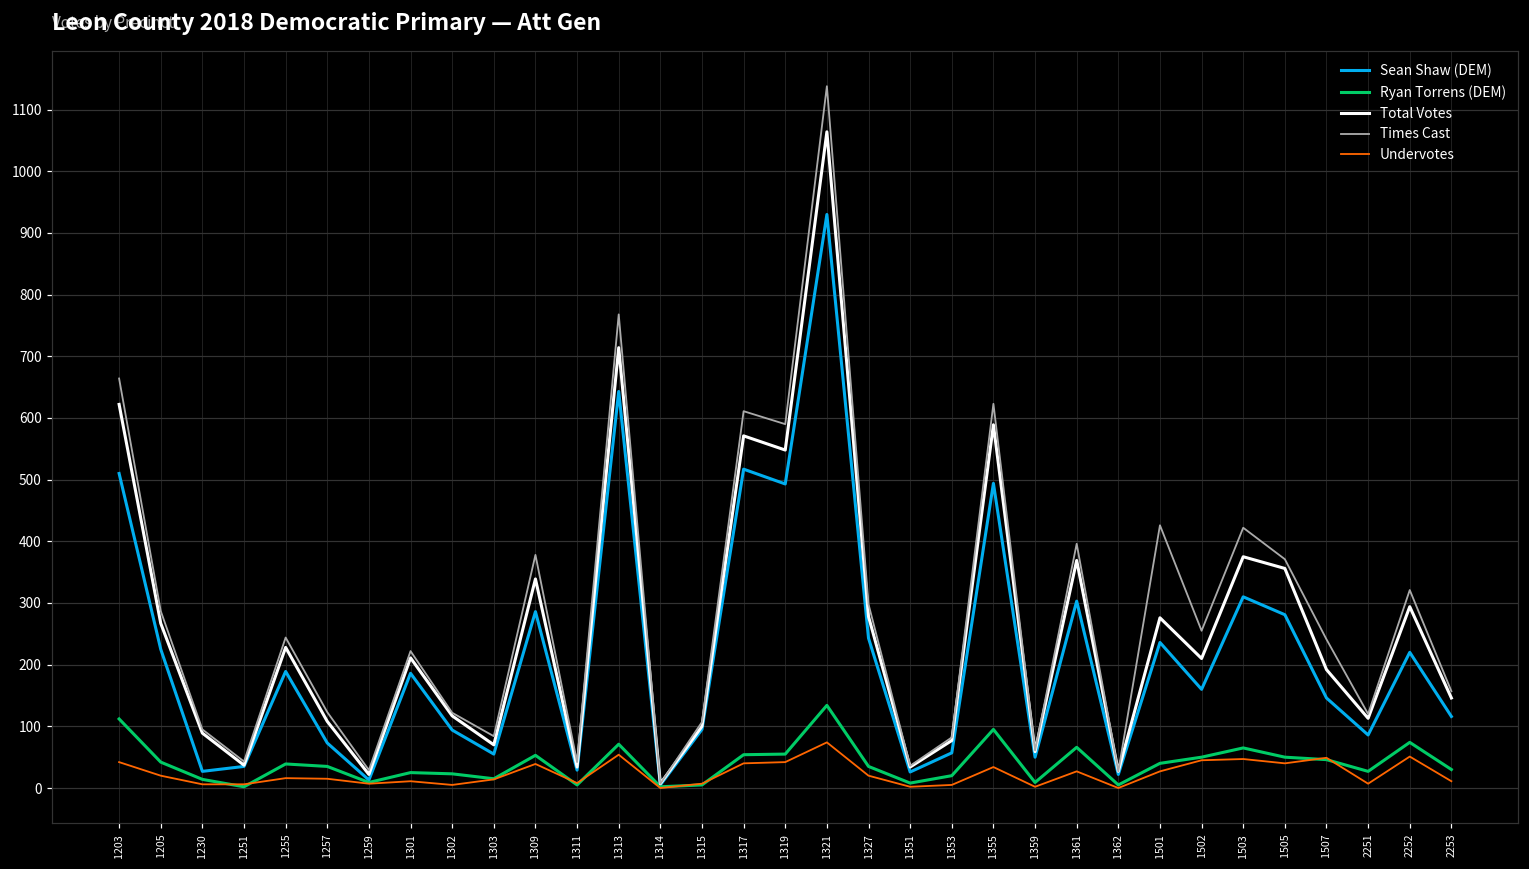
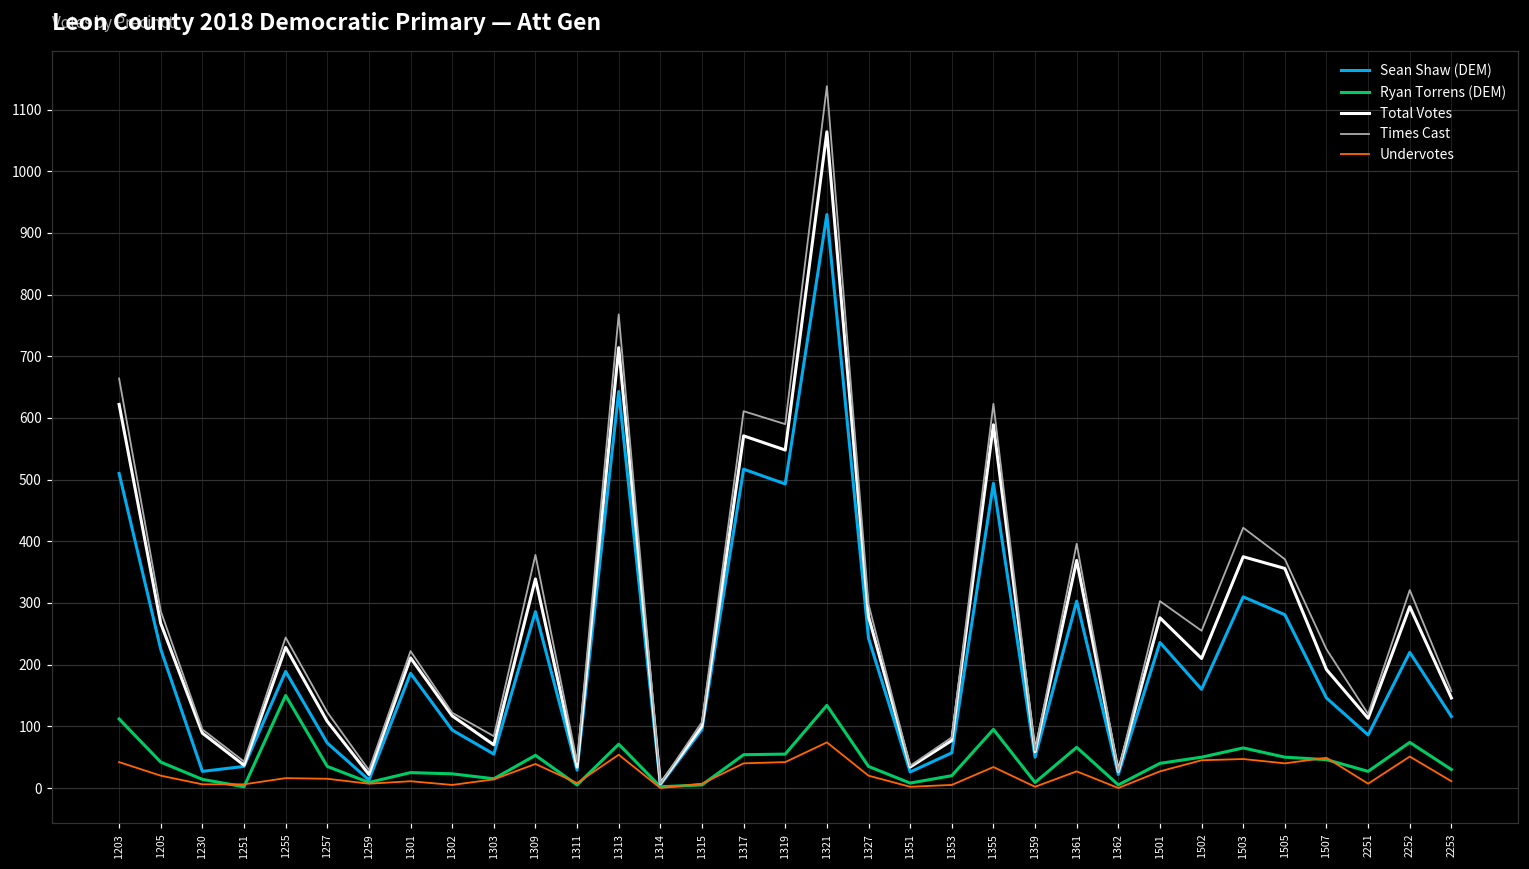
  {
    "Sean Shaw (DEM)": {
      "1203": 510,
      "1205": 230,
      "1230": 30,
      "1255": 190,
      "1257": 70,
      "1301": 190,
      "1302": 90,
      "1303": 60,
      "1309": 290,
      "1311": 30,
      "1313": 640,
      "1315": 100,
      "1317": 520,
      "1319": 490,
      "1321": 930,
      "1327": 240,
      "1351": 30,
      "1353": 60,
      "1355": 490,
      "1359": 50,
      "1361": 300,
      "1362": 20,
      "1501": 240,
      "1502": 160,
      "1503": 310,
      "1505": 280,
      "1507": 150,
      "2251": 90,
      "2252": 220,
      "2253": 120
    },
    "Ryan Torrens (DEM)": {
      "1203": 110,
      "1205": 40,
      "1230": 10,
-     "1255": 40,
+     "1255": 150,
      "1257": 40,
      "1301": 30,
      "1302": 20,
      "1309": 50,
      "1313": 70,
      "1317": 50,
      "1319": 60,
      "1321": 130,
      "1327": 40,
      "1351": 10,
      "1353": 20,
      "1355": 100,
      "1359": 10,
      "1361": 70,
      "1362": 10,
      "1501": 40,
      "1502": 50,
      "1503": 70,
      "1505": 50,
      "2251": 30,
      "2252": 70,
      "2253": 30
    },
    "Total Votes": {
      "1203": 620,
      "1205": 270,
      "1230": 90,
      "1255": 230,
      "1257": 110,
      "1259": 20,
      "1301": 210,
      "1302": 120,
      "1303": 70,
      "1309": 340,
      "1311": 30,
      "1313": 710,
      "1315": 100,
      "1317": 570,
      "1319": 550,
      "1321": 1060,
      "1327": 280,
      "1353": 80,
      "1355": 590,
      "1361": 370,
      "1501": 280,
      "1502": 210,
      "1503": 380,
      "1505": 360,
      "1507": 190,
      "2251": 110,
      "2252": 290,
      "2253": 150
    },
    "Times Cast": {
      "1203": 660,
      "1205": 290,
      "1230": 100,
      "1251": 40,
      "1255": 240,
      "1257": 120,
      "1259": 30,
      "1301": 220,
      "1302": 120,
      "1303": 80,
      "1309": 380,
      "1311": 40,
      "1313": 770,
      "1315": 110,
      "1317": 610,
      "1319": 590,
      "1321": 1140,
      "1327": 300,
      "1353": 80,
      "1355": 620,
      "1361": 400,
-     "1501": 430,
+     "1501": 300,
      "1502": 260,
      "1503": 420,
      "1505": 370,
-     "1507": 240,
+     "1507": 230,
      "2251": 120,
      "2252": 320,
      "2253": 160
    },
    "Undervotes": {
      "1203": 40,
      "1205": 20,
      "1230": 10,
      "1255": 20,
      "1257": 20,
      "1301": 10,
      "1302": 10,
      "1309": 40,
      "1313": 50,
      "1317": 40,
      "1319": 40,
      "1321": 70,
      "1327": 20,
      "1351": 0,
      "1353": 10,
      "1355": 30,
      "1359": 0,
      "1361": 30,
      "1362": 0,
      "1501": 30,
      "1502": 50,
      "1503": 50,
      "1505": 40,
      "2251": 10,
      "2252": 50,
      "2253": 10
    }
  }
